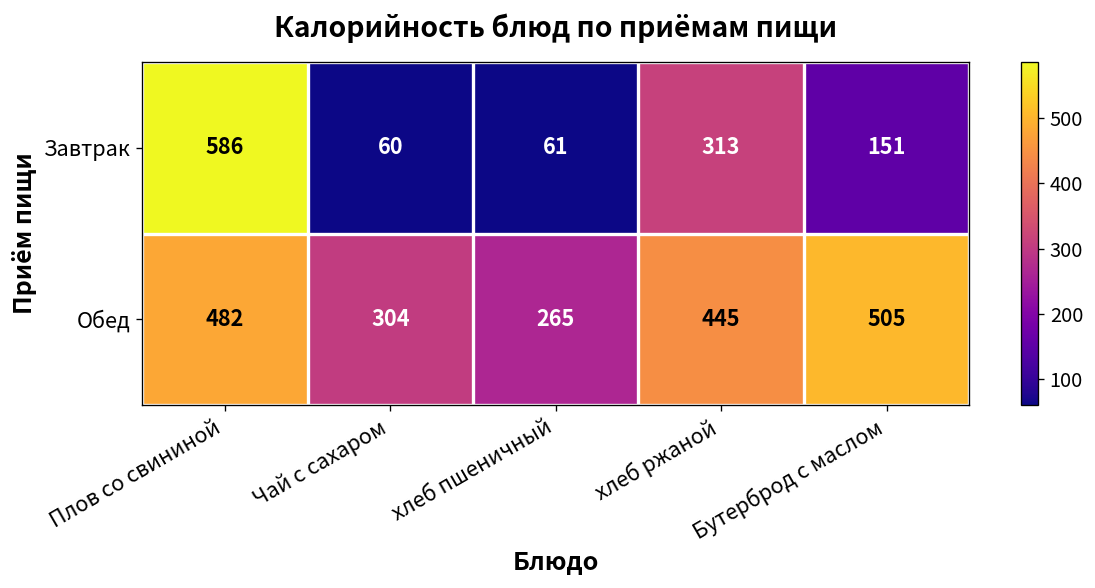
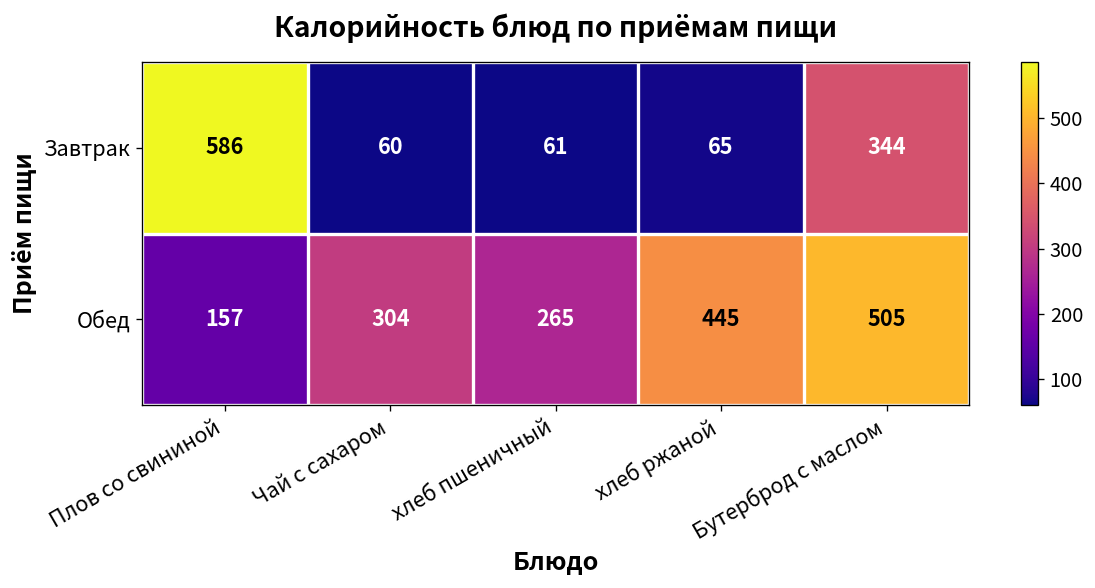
  {
    "Завтрак": {
      "Плов со свининой": 586,
      "Чай с сахаром": 60,
      "хлеб пшеничный": 61,
-     "хлеб ржаной": 313,
-     "Бутерброд с маслом": 151
+     "хлеб ржаной": 65,
+     "Бутерброд с маслом": 344
    },
    "Обед": {
-     "Плов со свининой": 482,
+     "Плов со свининой": 157,
      "Чай с сахаром": 304,
      "хлеб пшеничный": 265,
      "хлеб ржаной": 445,
      "Бутерброд с маслом": 505
    }
  }
